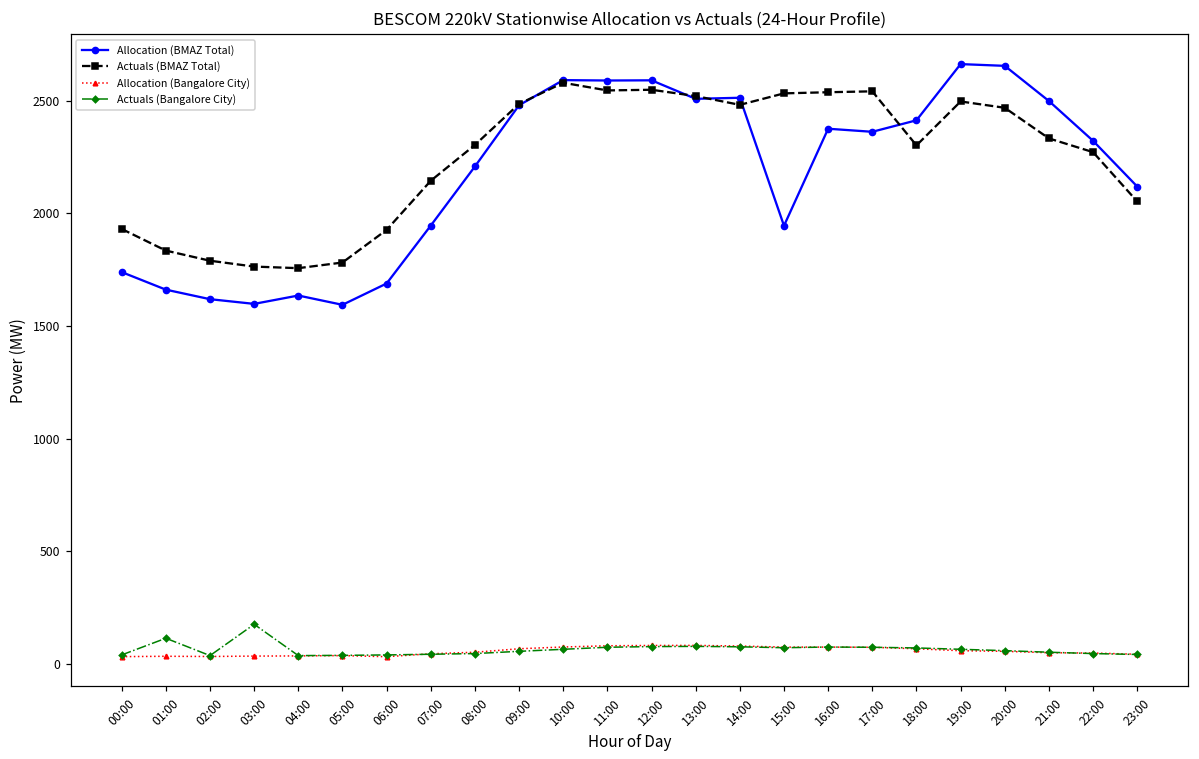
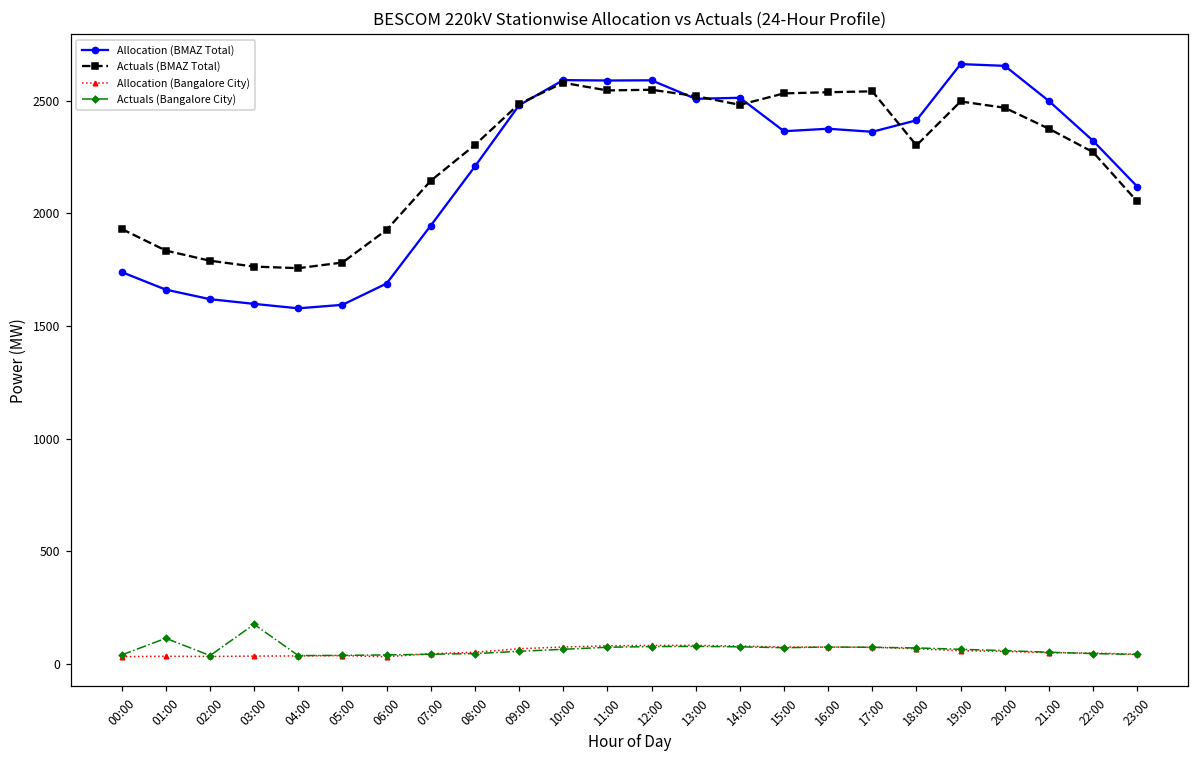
  {
    "Allocation (BMAZ Total)": {
      "00:00": 1740,
      "01:00": 1660,
      "02:00": 1620,
      "03:00": 1600,
-     "04:00": 1640,
+     "04:00": 1580,
      "05:00": 1590,
      "06:00": 1690,
      "07:00": 1950,
      "08:00": 2210,
      "11:00": 2590,
      "12:00": 2590,
      "14:00": 2510,
-     "15:00": 1950,
+     "15:00": 2360,
      "16:00": 2380,
      "17:00": 2360,
      "18:00": 2410,
      "19:00": 2660,
      "20:00": 2660,
      "21:00": 2500,
      "22:00": 2320,
      "23:00": 2120
    },
    "Actuals (BMAZ Total)": {
      "00:00": 1930,
      "01:00": 1840,
      "02:00": 1790,
      "03:00": 1760,
      "04:00": 1760,
      "05:00": 1780,
      "06:00": 1930,
      "07:00": 2150,
      "08:00": 2300,
      "11:00": 2550,
      "12:00": 2550,
      "14:00": 2480,
      "15:00": 2530,
      "16:00": 2540,
      "17:00": 2540,
      "18:00": 2300,
      "19:00": 2500,
      "20:00": 2470,
-     "21:00": 2330,
+     "21:00": 2380,
      "22:00": 2270,
      "23:00": 2050
    },
    "Allocation (Bangalore City)": {
      "01:00": 30,
      "03:00": 30
    },
    "Actuals (Bangalore City)": {
      "01:00": 110,
      "03:00": 180
    }
  }
